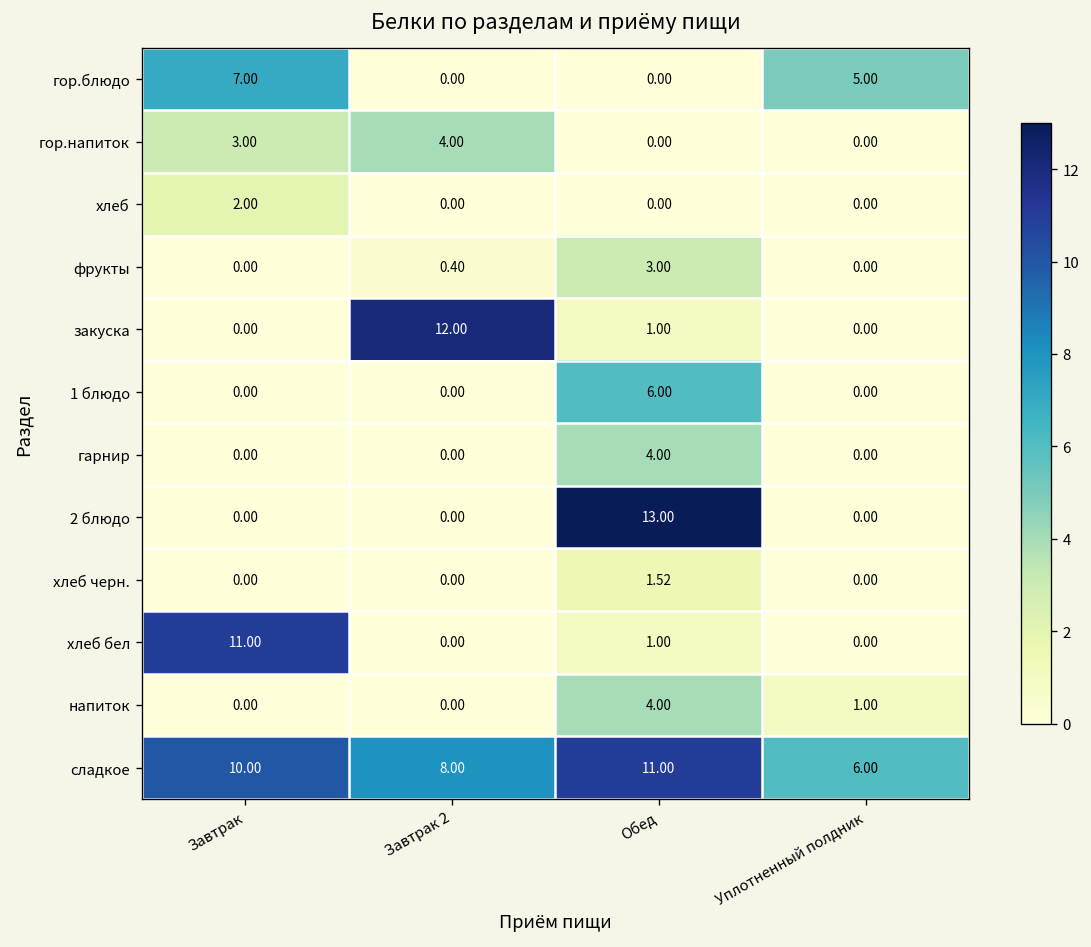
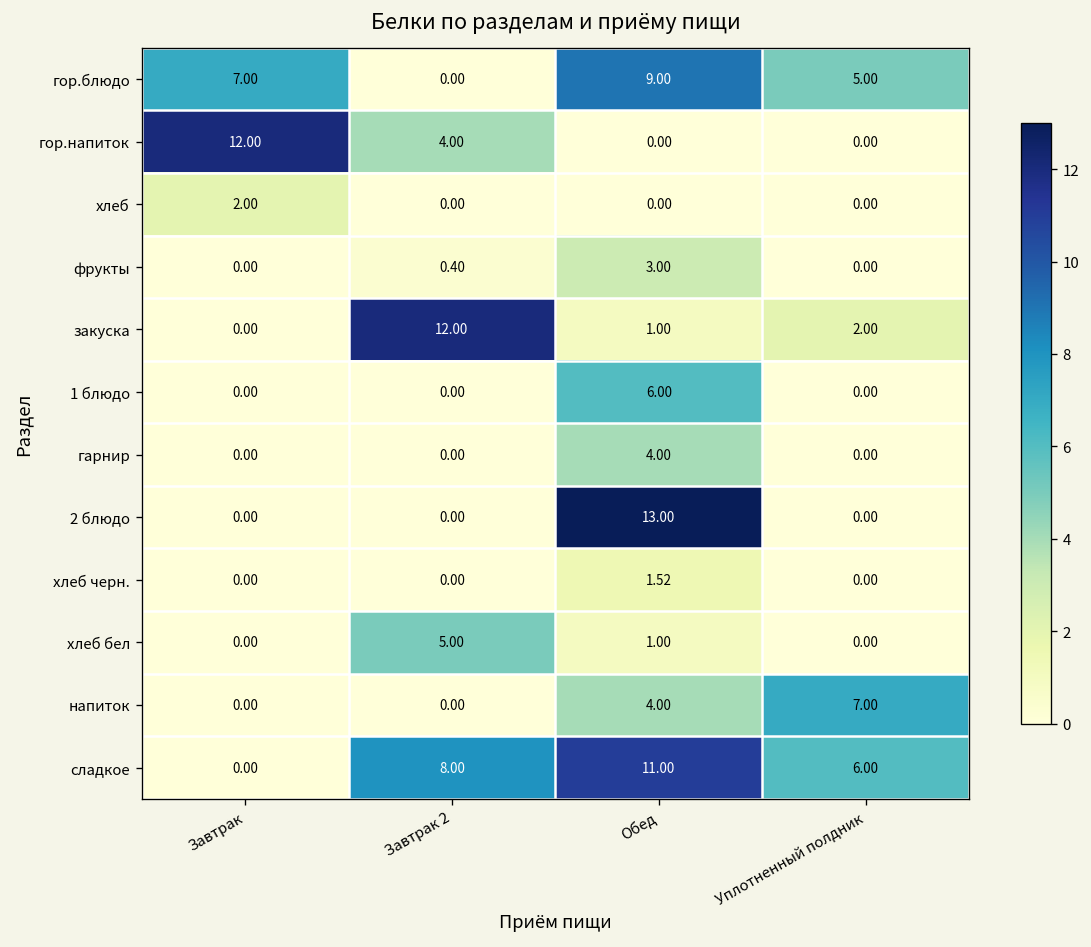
  {
    "гор.блюдо": {
      "Завтрак": 7.00,
      "Завтрак 2": 0.00,
-     "Обед": 0.00,
+     "Обед": 9.00,
      "Уплотненный полдник": 5.00
    },
    "гор.напиток": {
-     "Завтрак": 3.00,
+     "Завтрак": 12.00,
      "Завтрак 2": 4.00,
      "Обед": 0.00,
      "Уплотненный полдник": 0.00
    },
    "хлеб": {
      "Завтрак": 2.00,
      "Завтрак 2": 0.00,
      "Обед": 0.00,
      "Уплотненный полдник": 0.00
    },
    "фрукты": {
      "Завтрак": 0.00,
      "Завтрак 2": 0.40,
      "Обед": 3.00,
      "Уплотненный полдник": 0.00
    },
    "закуска": {
      "Завтрак": 0.00,
      "Завтрак 2": 12.00,
      "Обед": 1.00,
-     "Уплотненный полдник": 0.00
+     "Уплотненный полдник": 2.00
    },
    "1 блюдо": {
      "Завтрак": 0.00,
      "Завтрак 2": 0.00,
      "Обед": 6.00,
      "Уплотненный полдник": 0.00
    },
    "гарнир": {
      "Завтрак": 0.00,
      "Завтрак 2": 0.00,
      "Обед": 4.00,
      "Уплотненный полдник": 0.00
    },
    "2 блюдо": {
      "Завтрак": 0.00,
      "Завтрак 2": 0.00,
      "Обед": 13.00,
      "Уплотненный полдник": 0.00
    },
    "хлеб черн.": {
      "Завтрак": 0.00,
      "Завтрак 2": 0.00,
      "Обед": 1.52,
      "Уплотненный полдник": 0.00
    },
    "хлеб бел": {
-     "Завтрак": 11.00,
-     "Завтрак 2": 0.00,
+     "Завтрак": 0.00,
+     "Завтрак 2": 5.00,
      "Обед": 1.00,
      "Уплотненный полдник": 0.00
    },
    "напиток": {
      "Завтрак": 0.00,
      "Завтрак 2": 0.00,
      "Обед": 4.00,
-     "Уплотненный полдник": 1.00
+     "Уплотненный полдник": 7.00
    },
    "сладкое": {
-     "Завтрак": 10.00,
+     "Завтрак": 0.00,
      "Завтрак 2": 8.00,
      "Обед": 11.00,
      "Уплотненный полдник": 6.00
    }
  }
